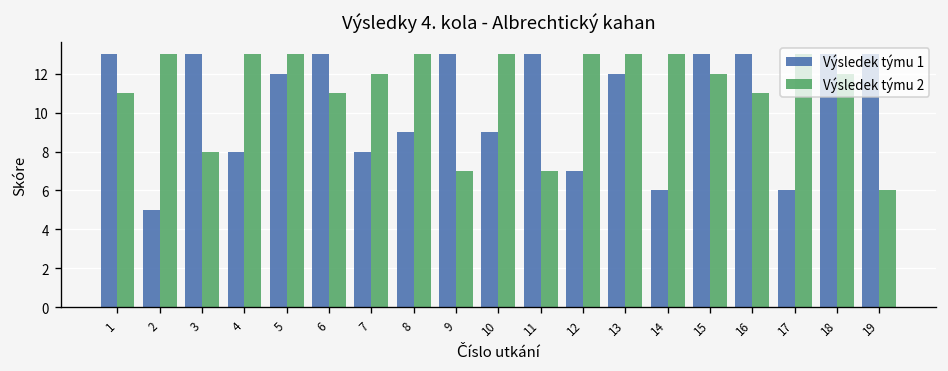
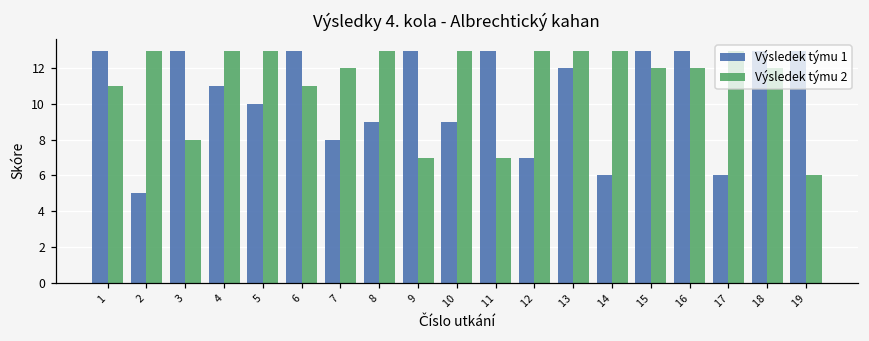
  {
    "Výsledek týmu 1": {
      "1": 13,
      "2": 5,
      "3": 13,
-     "4": 8,
-     "5": 12,
+     "4": 11,
+     "5": 10,
      "6": 13,
      "7": 8,
      "8": 9,
      "9": 13,
      "10": 9,
      "11": 13,
      "12": 7,
      "13": 12,
      "14": 6,
      "15": 13,
      "16": 13,
      "17": 6
    },
    "Výsledek týmu 2": {
      "1": 11,
      "2": 13,
      "3": 8,
      "4": 13,
      "5": 13,
      "6": 11,
      "7": 12,
      "8": 13,
      "9": 7,
      "10": 13,
      "11": 7,
      "12": 13,
      "13": 13,
      "14": 13,
      "15": 12,
-     "16": 11,
+     "16": 12,
      "19": 6
    }
  }
